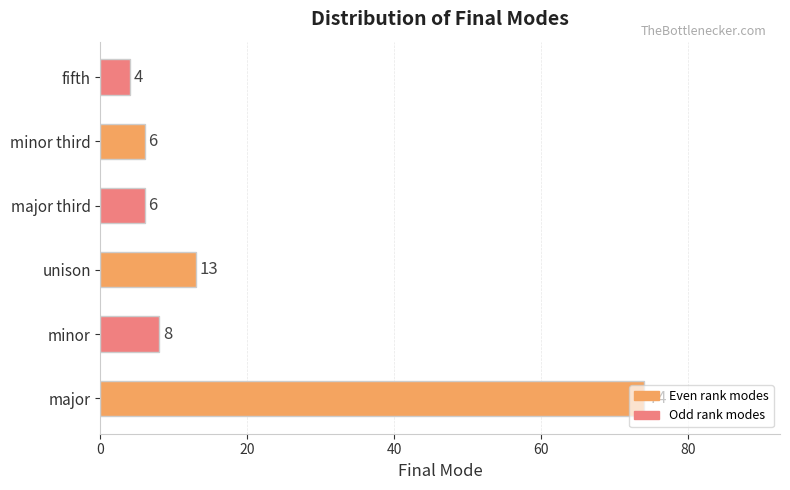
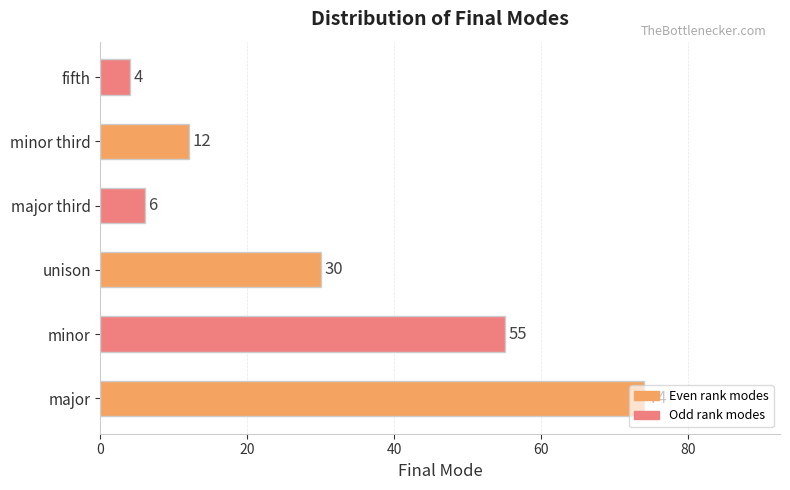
  {
    "fifth": 4,
-   "minor third": 6,
+   "minor third": 12,
    "major third": 6,
-   "unison": 13,
-   "minor": 8
+   "unison": 30,
+   "minor": 55
  }
